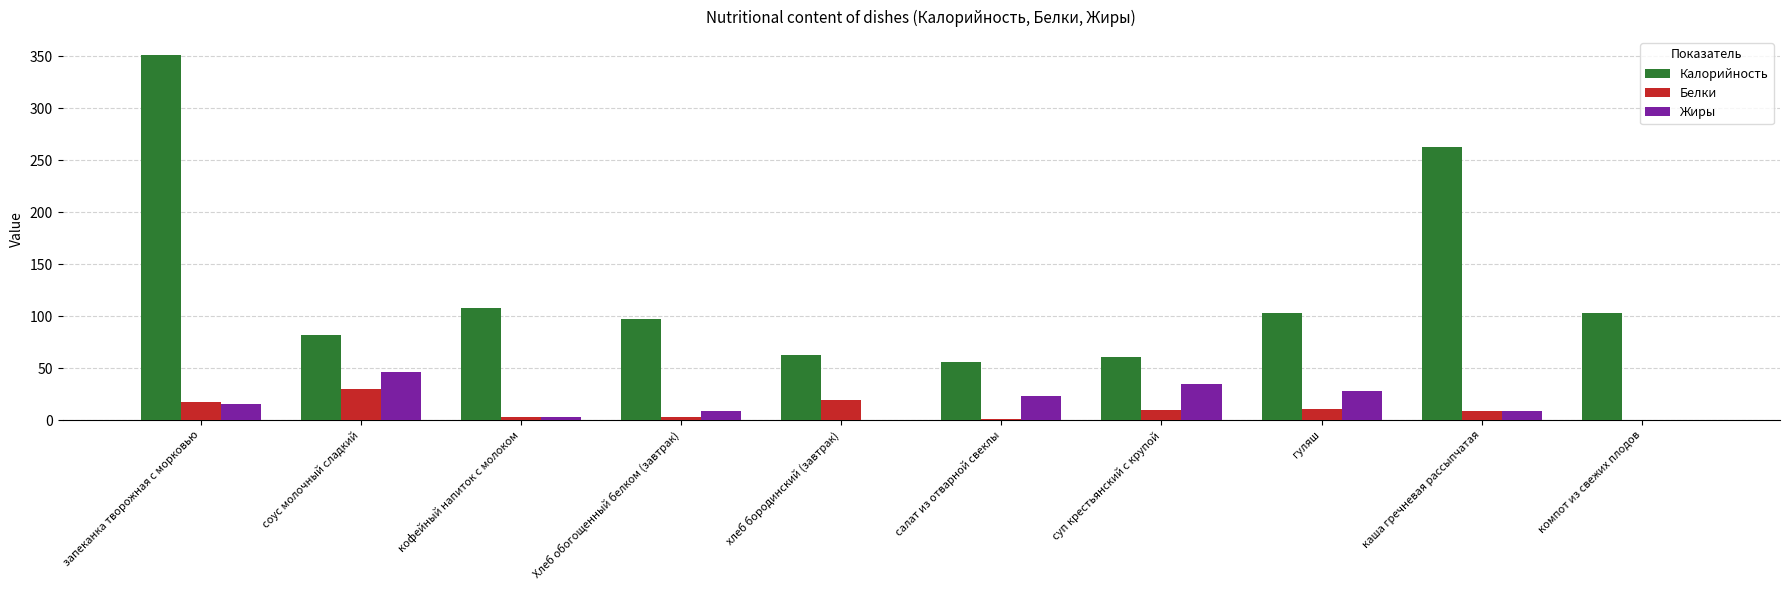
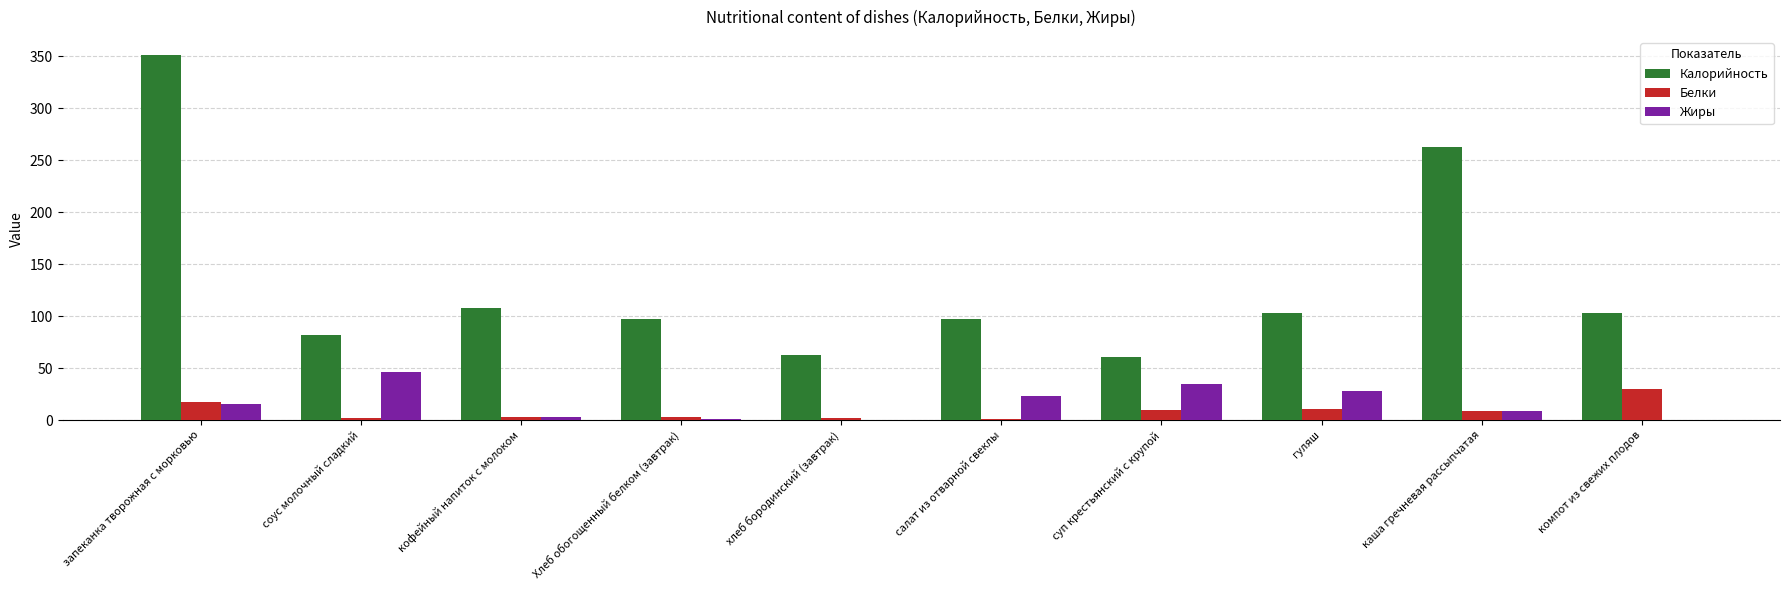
  {
    "Калорийность": {
      "запеканка творожная с морковью": 351,
      "соус молочный сладкий": 81,
      "кофейный напиток с молоком": 108,
      "Хлеб обогощенный белком (завтрак)": 97,
      "хлеб бородинский (завтрак)": 62,
-     "салат из отварной свеклы": 56,
+     "салат из отварной свеклы": 97,
      "суп крестьянский с крупой": 61,
      "гуляш": 103,
      "каша гречневая рассыпчатая": 263,
      "компот из свежих плодов": 103
    },
    "Белки": {
      "запеканка творожная с морковью": 17,
-     "соус молочный сладкий": 30,
+     "соус молочный сладкий": 2,
      "кофейный напиток с молоком": 3,
      "Хлеб обогощенный белком (завтрак)": 3,
-     "хлеб бородинский (завтрак)": 20,
+     "хлеб бородинский (завтрак)": 2,
      "суп крестьянский с крупой": 10,
      "гуляш": 11,
      "каша гречневая рассыпчатая": 8,
-     "компот из свежих плодов": 0
+     "компот из свежих плодов": 30
    },
    "Жиры": {
      "запеканка творожная с морковью": 15,
      "соус молочный сладкий": 46,
      "кофейный напиток с молоком": 3,
-     "Хлеб обогощенный белком (завтрак)": 9,
+     "Хлеб обогощенный белком (завтрак)": 1,
      "салат из отварной свеклы": 23,
      "суп крестьянский с крупой": 35,
      "гуляш": 28,
      "каша гречневая рассыпчатая": 9
    }
  }
